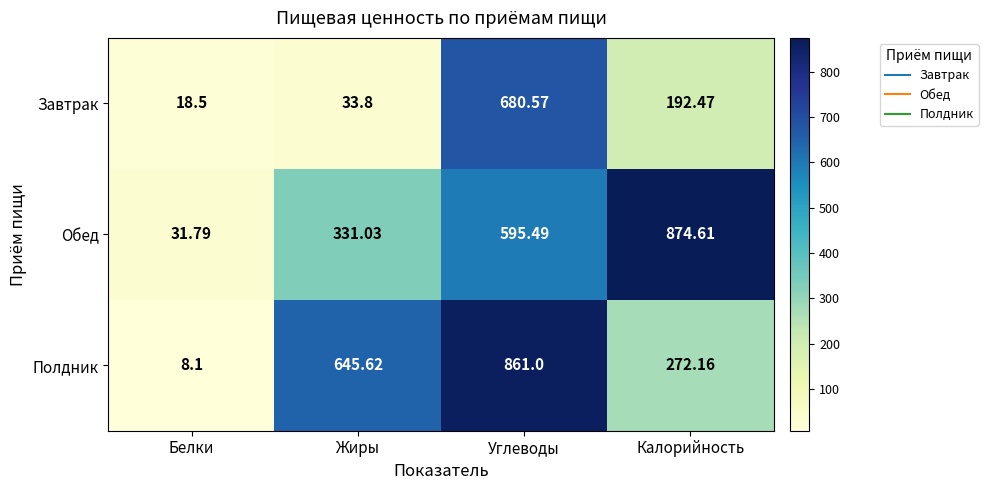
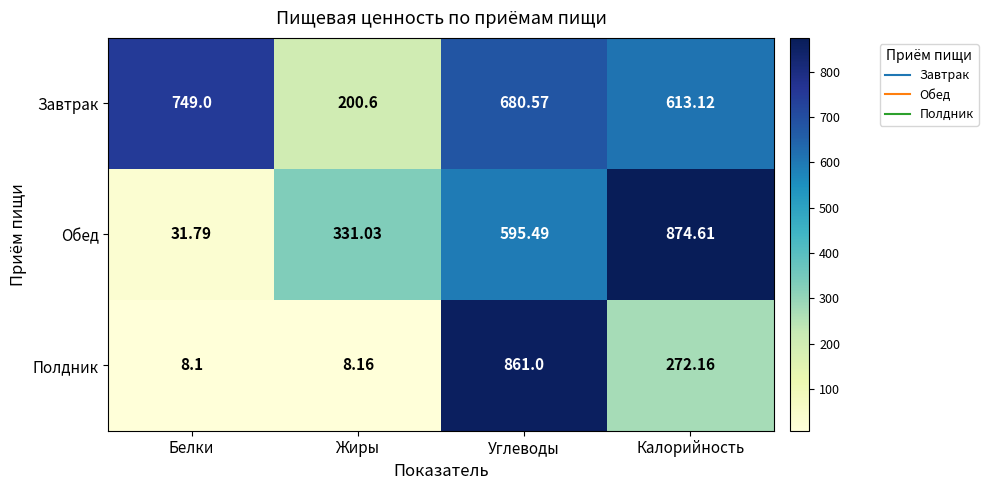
  {
    "Завтрак": {
-     "Белки": 18.5,
-     "Жиры": 33.8,
+     "Белки": 749.0,
+     "Жиры": 200.6,
      "Углеводы": 680.57,
-     "Калорийность": 192.47
+     "Калорийность": 613.12
    },
    "Обед": {
      "Белки": 31.79,
      "Жиры": 331.03,
      "Углеводы": 595.49,
      "Калорийность": 874.61
    },
    "Полдник": {
      "Белки": 8.1,
-     "Жиры": 645.62,
+     "Жиры": 8.16,
      "Углеводы": 861.0,
      "Калорийность": 272.16
    }
  }
